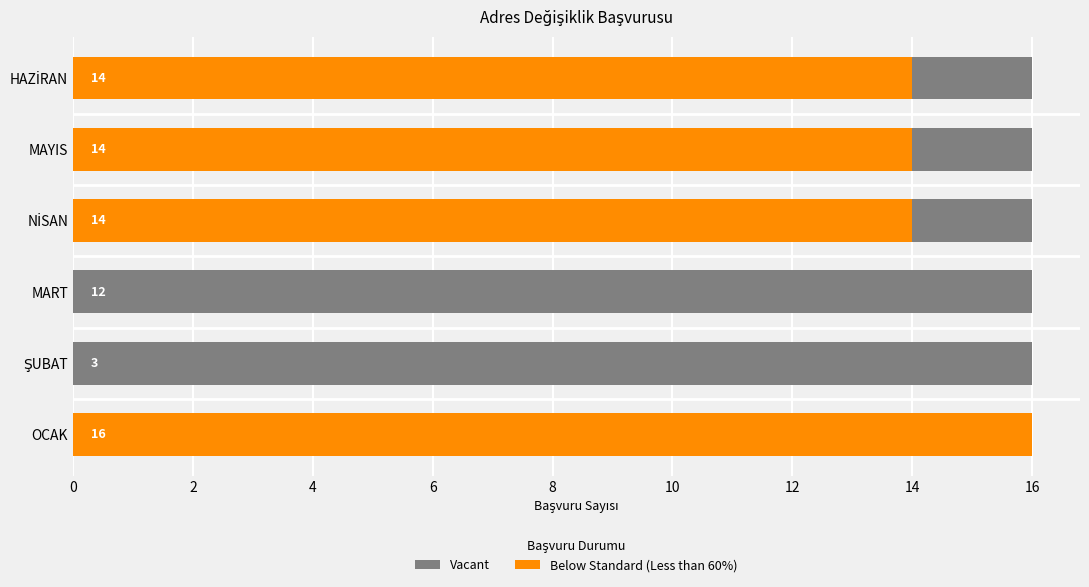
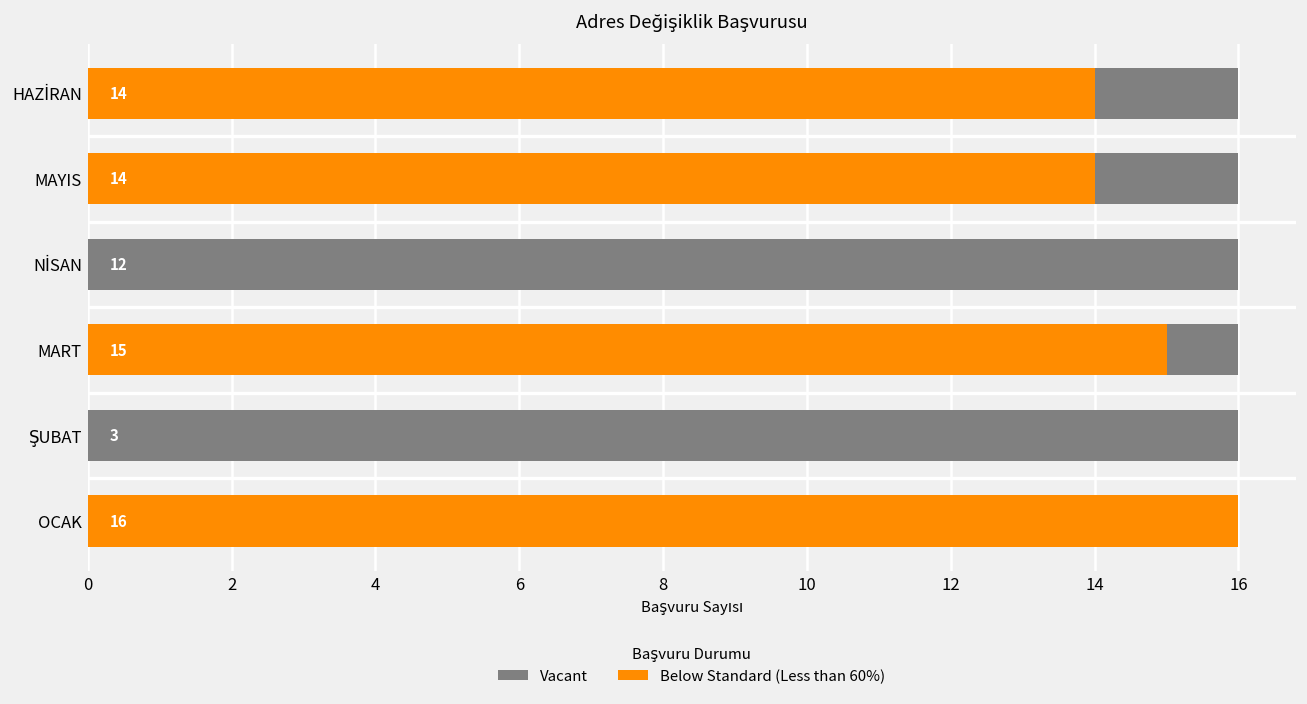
  {
    "Vacant": {
      "OCAK": 16
    },
    "Below Standard (Less than 60%)": {
-     "NİSAN": 14,
-     "MART": 12,
+     "NİSAN": 12,
+     "MART": 15,
      "OCAK": 16
    }
  }
